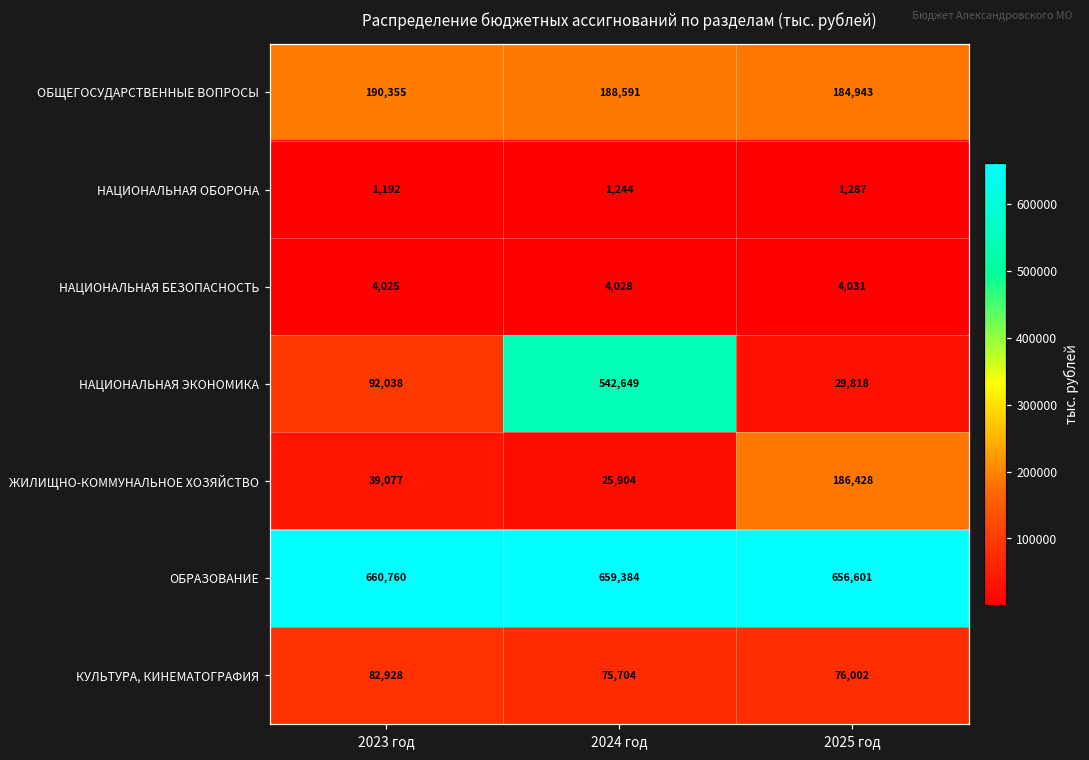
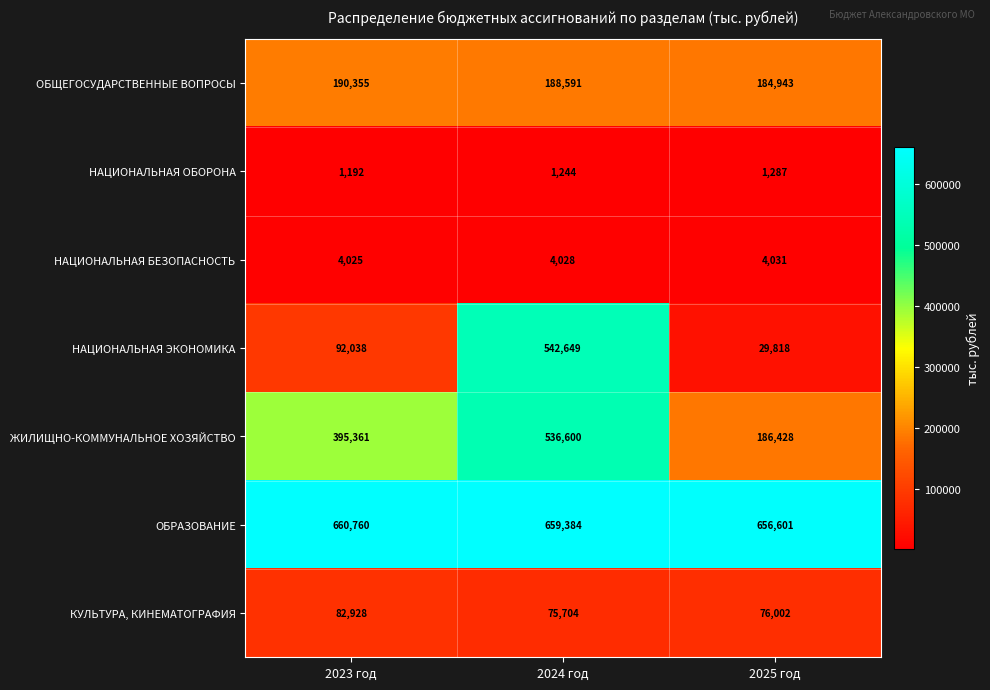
  {
    "ОБЩЕГОСУДАРСТВЕННЫЕ ВОПРОСЫ": {
      "2023 год": "190,355",
      "2024 год": "188,591",
      "2025 год": "184,943"
    },
    "НАЦИОНАЛЬНАЯ ОБОРОНА": {
      "2023 год": "1,192",
      "2024 год": "1,244",
      "2025 год": "1,287"
    },
    "НАЦИОНАЛЬНАЯ БЕЗОПАСНОСТЬ": {
      "2023 год": "4,025",
      "2024 год": "4,028",
      "2025 год": "4,031"
    },
    "НАЦИОНАЛЬНАЯ ЭКОНОМИКА": {
      "2023 год": "92,038",
      "2024 год": "542,649",
      "2025 год": "29,818"
    },
    "ЖИЛИЩНО-КОММУНАЛЬНОЕ ХОЗЯЙСТВО": {
-     "2023 год": "39,077",
-     "2024 год": "25,904",
+     "2023 год": "395,361",
+     "2024 год": "536,600",
      "2025 год": "186,428"
    },
    "ОБРАЗОВАНИЕ": {
      "2023 год": "660,760",
      "2024 год": "659,384",
      "2025 год": "656,601"
    },
    "КУЛЬТУРА, КИНЕМАТОГРАФИЯ": {
      "2023 год": "82,928",
      "2024 год": "75,704",
      "2025 год": "76,002"
    }
  }
